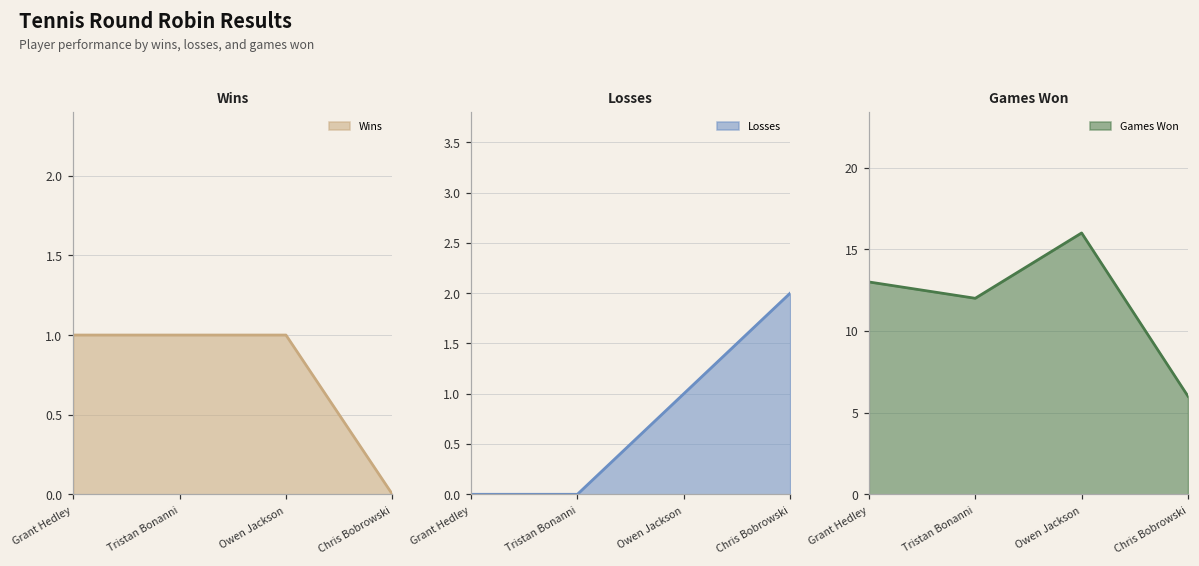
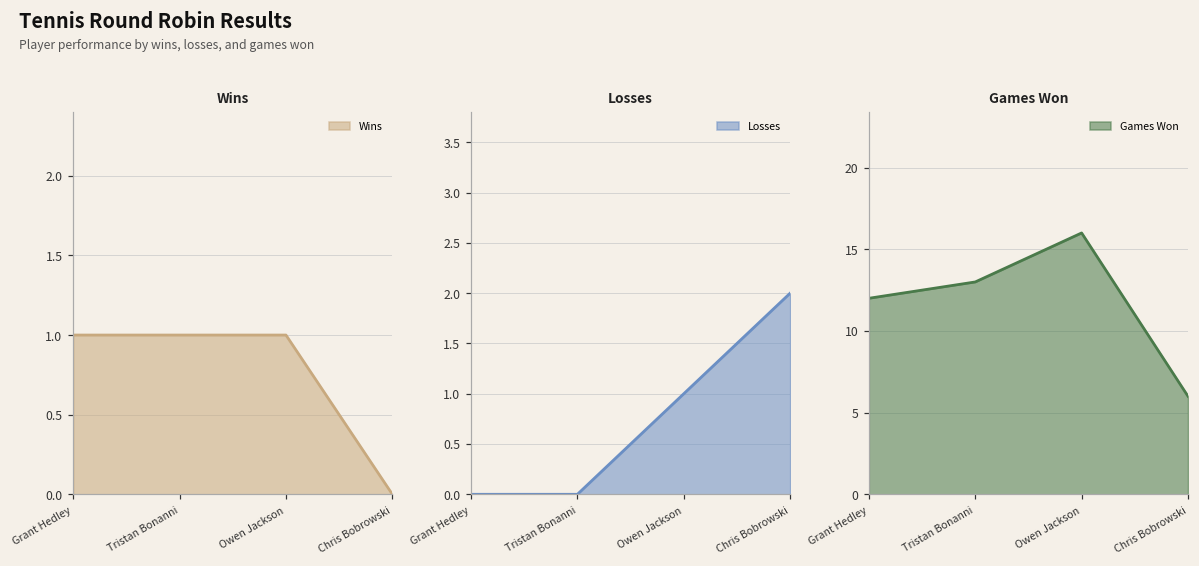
  {
    "Wins": {
      "Grant Hedley": 1.00,
      "Tristan Bonanni": 1.00,
      "Owen Jackson": 1.00,
      "Chris Bobrowski": 0.00
    },
    "Losses": {
      "Grant Hedley": 0.0,
      "Tristan Bonanni": 0.0,
      "Owen Jackson": 1.0,
      "Chris Bobrowski": 2.0
    },
    "Games Won": {
-     "Grant Hedley": 13,
-     "Tristan Bonanni": 12,
+     "Grant Hedley": 12,
+     "Tristan Bonanni": 13,
      "Owen Jackson": 16,
      "Chris Bobrowski": 6
    }
  }
